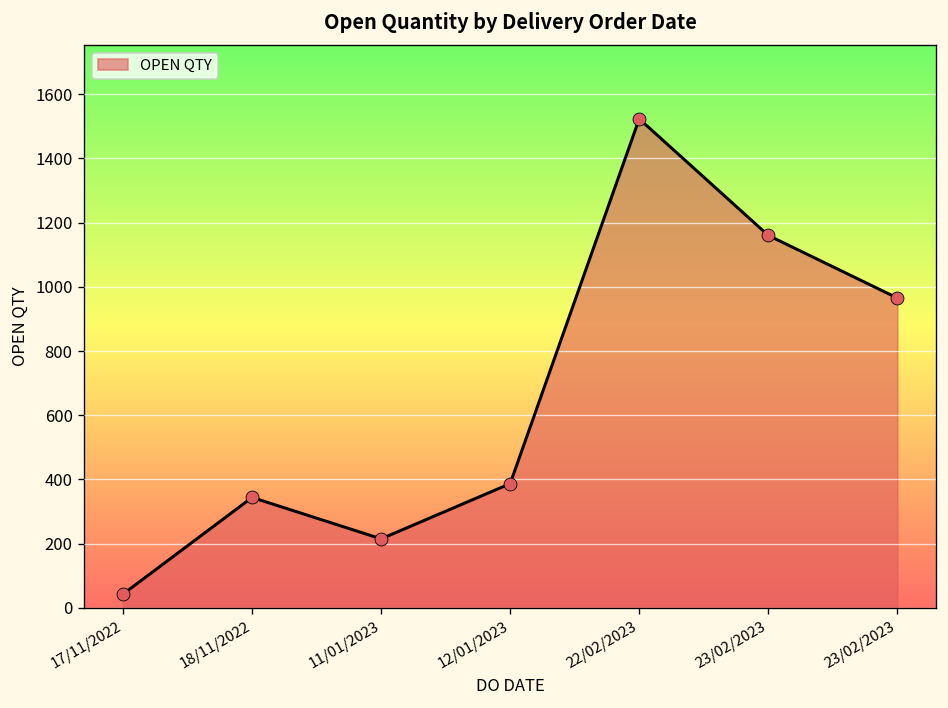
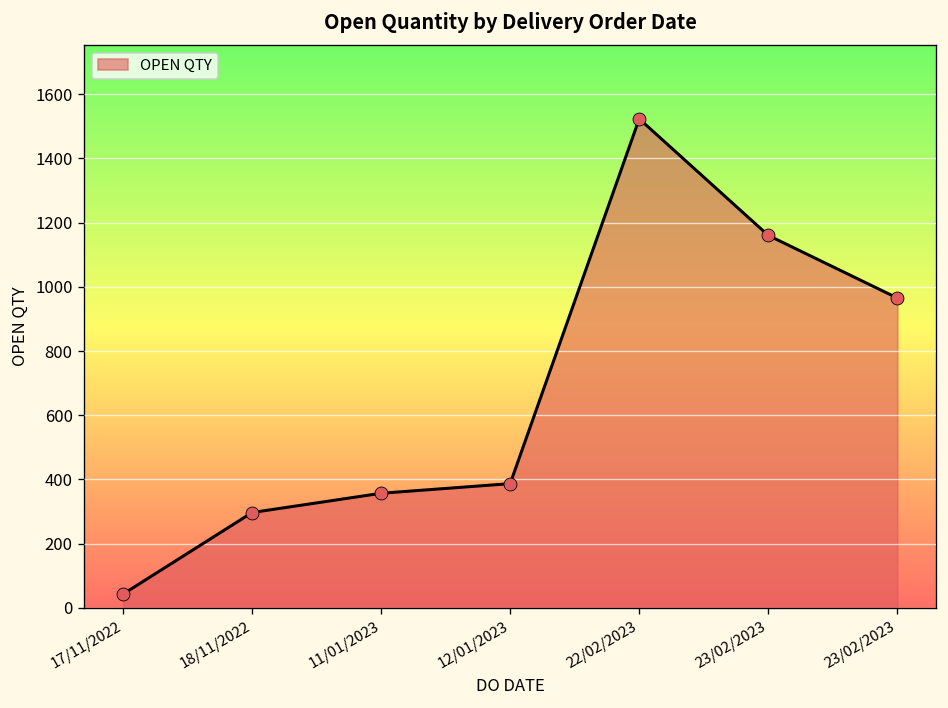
  {
    "17/11/2022": 40,
-   "18/11/2022": 340,
-   "11/01/2023": 220,
+   "18/11/2022": 300,
+   "11/01/2023": 360,
    "12/01/2023": 390,
    "22/02/2023": 1520
  }
